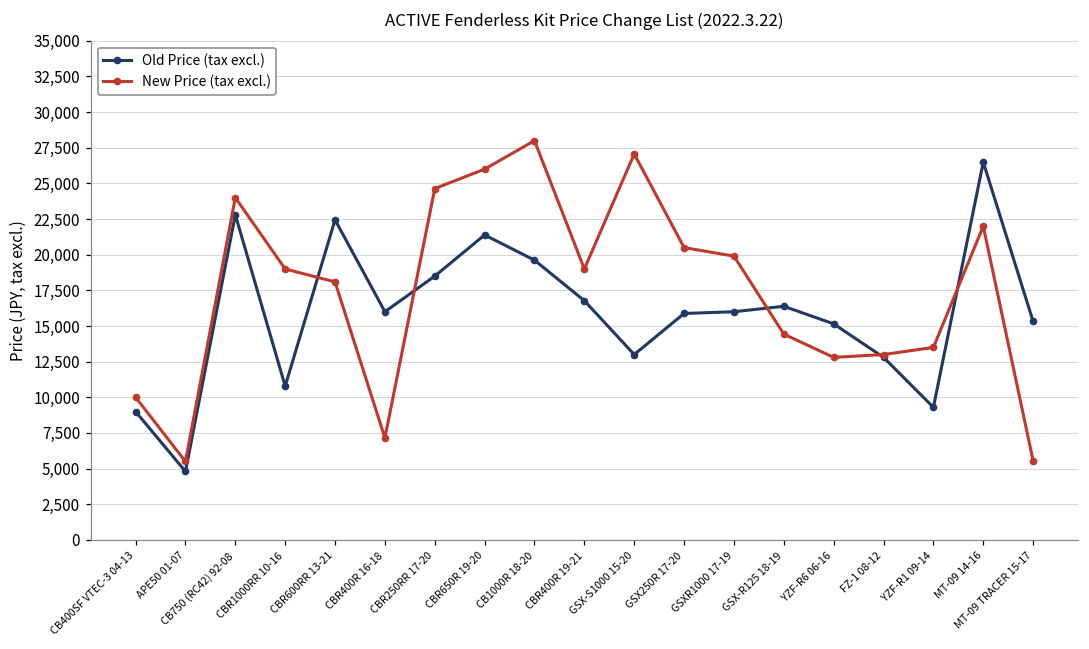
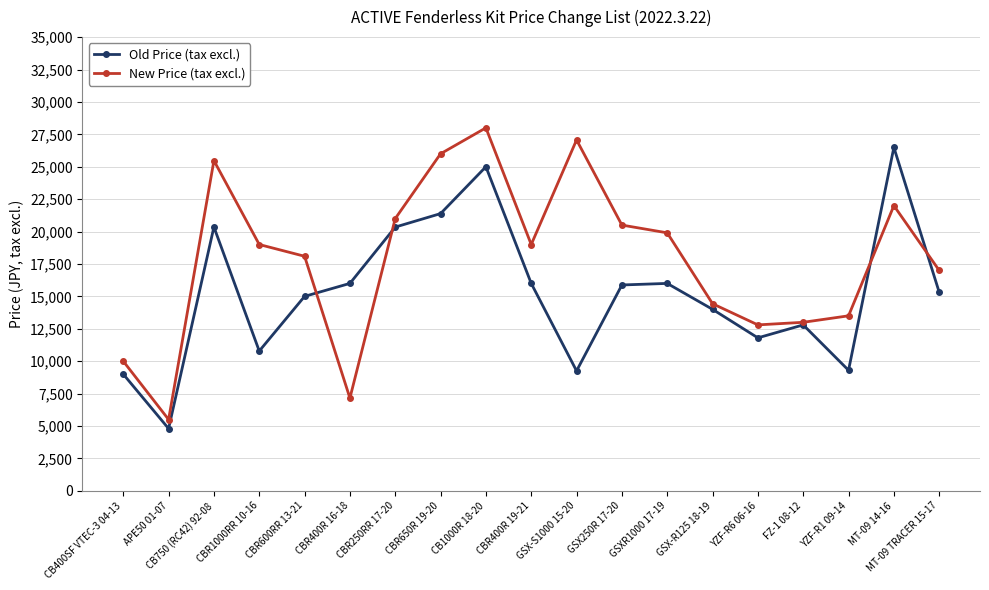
  {
    "Old Price (tax excl.)": {
      "CB400SF VTEC-3 04-13": "9,000",
      "APE50 01-07": "4,800",
-     "CB750 (RC42) 92-08": "22,800",
+     "CB750 (RC42) 92-08": "20,400",
      "CBR1000RR 10-16": "10,800",
-     "CBR600RR 13-21": "22,400",
+     "CBR600RR 13-21": "15,000",
      "CBR400R 16-18": "16,000",
-     "CBR250RR 17-20": "18,500",
+     "CBR250RR 17-20": "20,300",
      "CBR650R 19-20": "21,400",
-     "CB1000R 18-20": "19,600",
-     "CBR400R 19-21": "16,800",
-     "GSX-S1000 15-20": "13,000",
+     "CB1000R 18-20": "25,000",
+     "CBR400R 19-21": "16,000",
+     "GSX-S1000 15-20": "9,300",
      "GSX250R 17-20": "15,900",
      "GSXR1000 17-19": "16,000",
-     "GSX-R125 18-19": "16,400",
-     "YZF-R6 06-16": "15,200",
+     "GSX-R125 18-19": "14,000",
+     "YZF-R6 06-16": "11,800",
      "FZ-1 08-12": "12,800",
      "YZF-R1 09-14": "9,300",
      "MT-09 14-16": "26,500",
      "MT-09 TRACER 15-17": "15,300"
    },
    "New Price (tax excl.)": {
      "CB400SF VTEC-3 04-13": "10,000",
      "APE50 01-07": "5,500",
-     "CB750 (RC42) 92-08": "24,000",
+     "CB750 (RC42) 92-08": "25,500",
      "CBR1000RR 10-16": "19,000",
      "CBR600RR 13-21": "18,100",
      "CBR400R 16-18": "7,200",
-     "CBR250RR 17-20": "24,600",
+     "CBR250RR 17-20": "21,000",
      "CBR650R 19-20": "26,000",
      "CB1000R 18-20": "28,000",
      "CBR400R 19-21": "19,000",
      "GSX-S1000 15-20": "27,100",
      "GSX250R 17-20": "20,500",
      "GSXR1000 17-19": "19,900",
      "GSX-R125 18-19": "14,400",
      "YZF-R6 06-16": "12,800",
      "FZ-1 08-12": "13,000",
      "YZF-R1 09-14": "13,500",
      "MT-09 14-16": "22,000",
-     "MT-09 TRACER 15-17": "5,500"
+     "MT-09 TRACER 15-17": "17,000"
    }
  }
